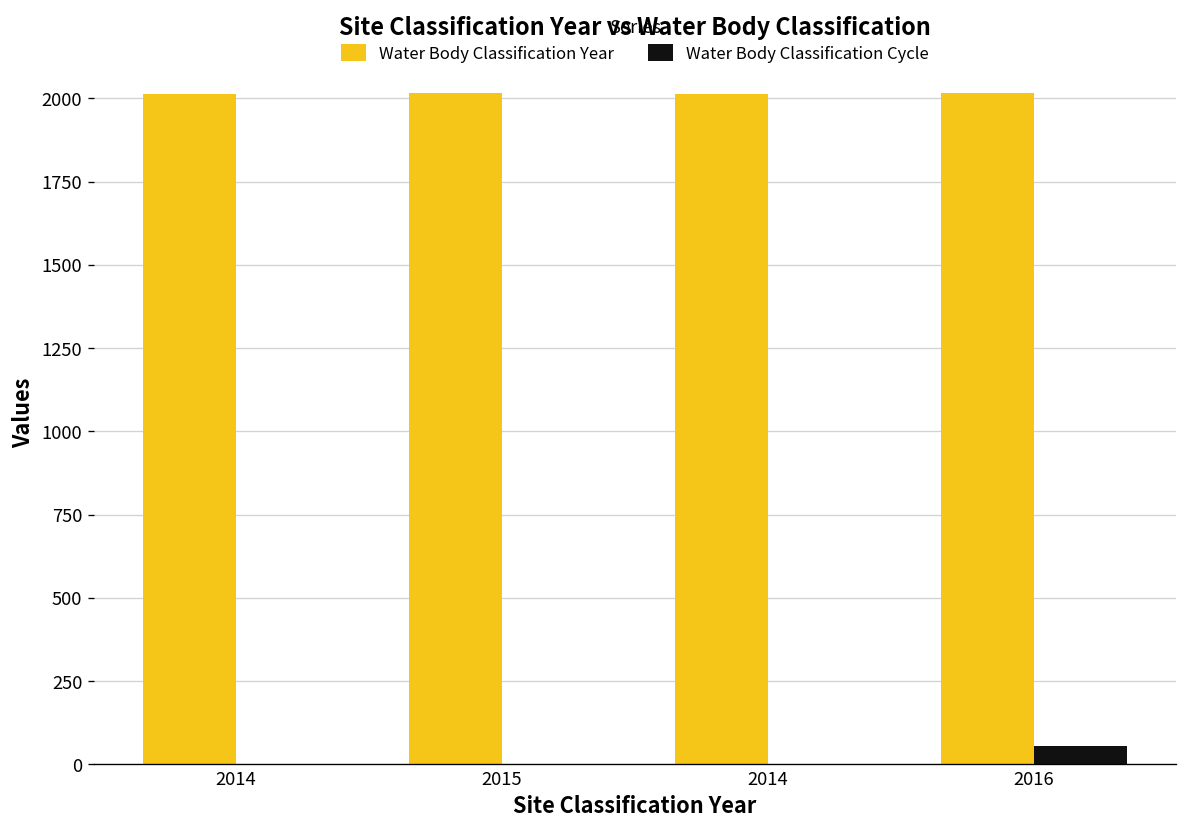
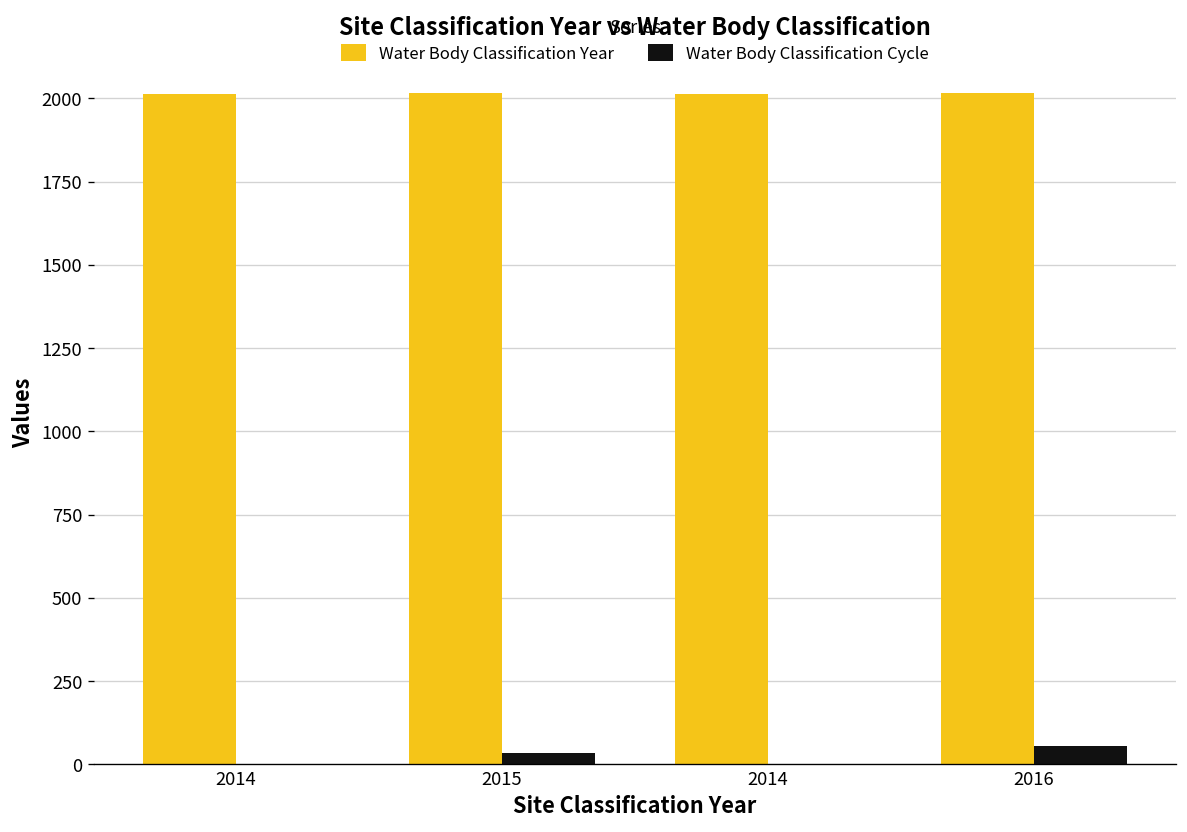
  {
    "Water Body Classification Year": {
      "2015": 2020,
      "2016": 2020
    },
    "Water Body Classification Cycle": {
-     "2015": 0,
+     "2015": 30,
      "2016": 50
    }
  }
